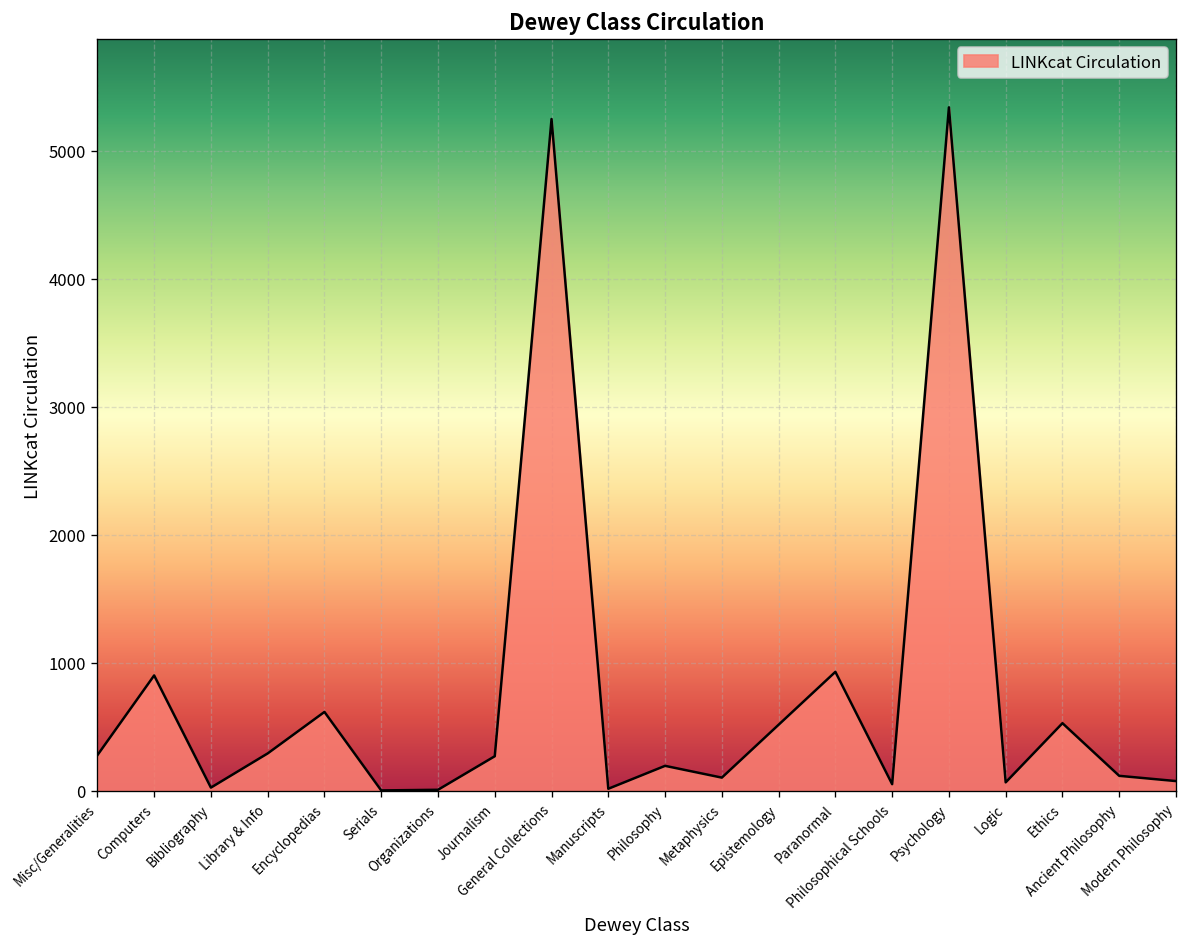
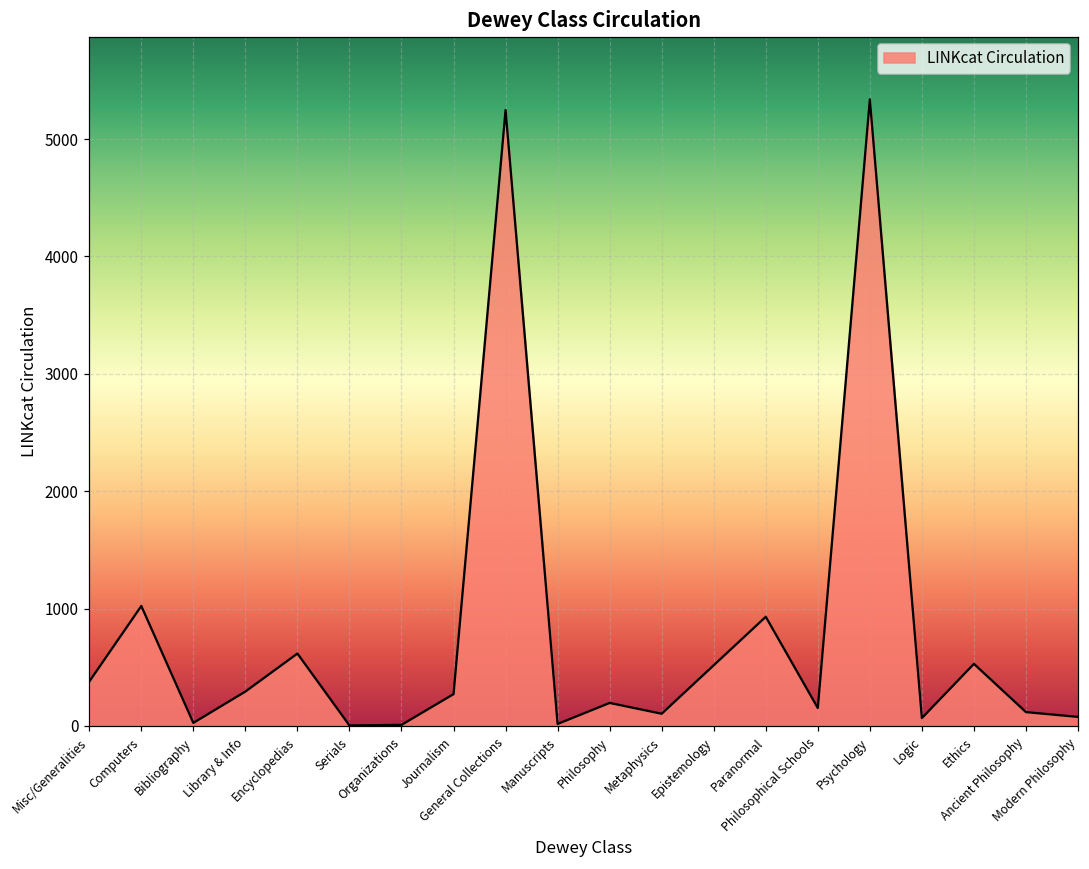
  {
-   "Misc/Generalities": 280,
-   "Computers": 900,
+   "Misc/Generalities": 380,
+   "Computers": 1020,
    "Bibliography": 30,
    "Library & Info": 290,
    "Encyclopedias": 620,
    "Serials": 0,
    "Organizations": 10,
    "Journalism": 270,
    "General Collections": 5250,
    "Manuscripts": 20,
    "Philosophy": 200,
    "Metaphysics": 100,
    "Epistemology": 520,
    "Paranormal": 930,
-   "Philosophical Schools": 50,
+   "Philosophical Schools": 150,
    "Psychology": 5340,
    "Logic": 70,
    "Ethics": 530,
    "Ancient Philosophy": 120,
    "Modern Philosophy": 80
  }
